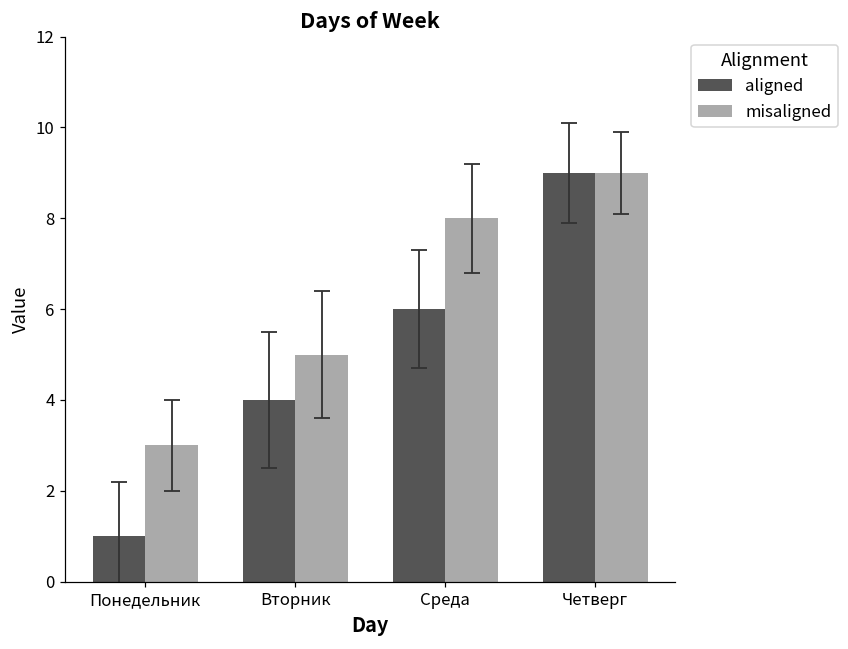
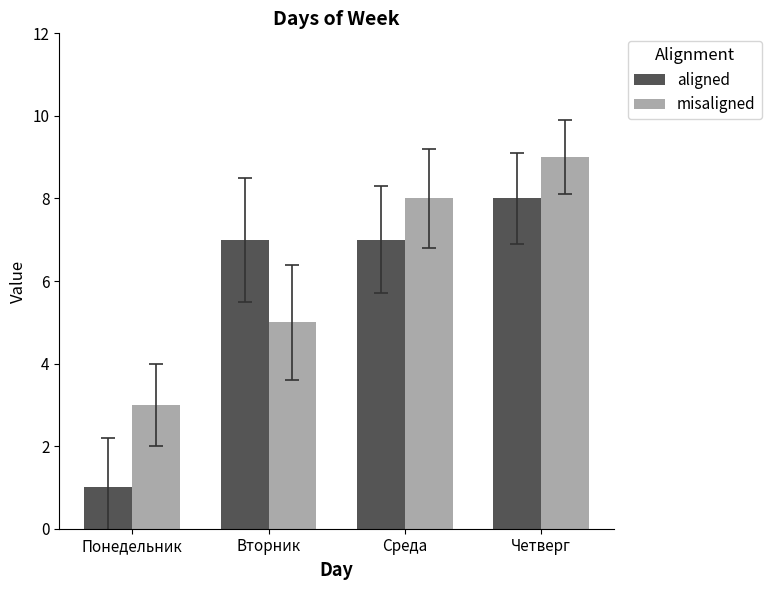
  {
    "aligned": {
      "Понедельник": 1,
-     "Вторник": 4,
-     "Среда": 6,
-     "Четверг": 9
+     "Вторник": 7,
+     "Среда": 7,
+     "Четверг": 8
    },
    "misaligned": {
      "Понедельник": 3,
      "Вторник": 5,
      "Среда": 8,
      "Четверг": 9
    }
  }
